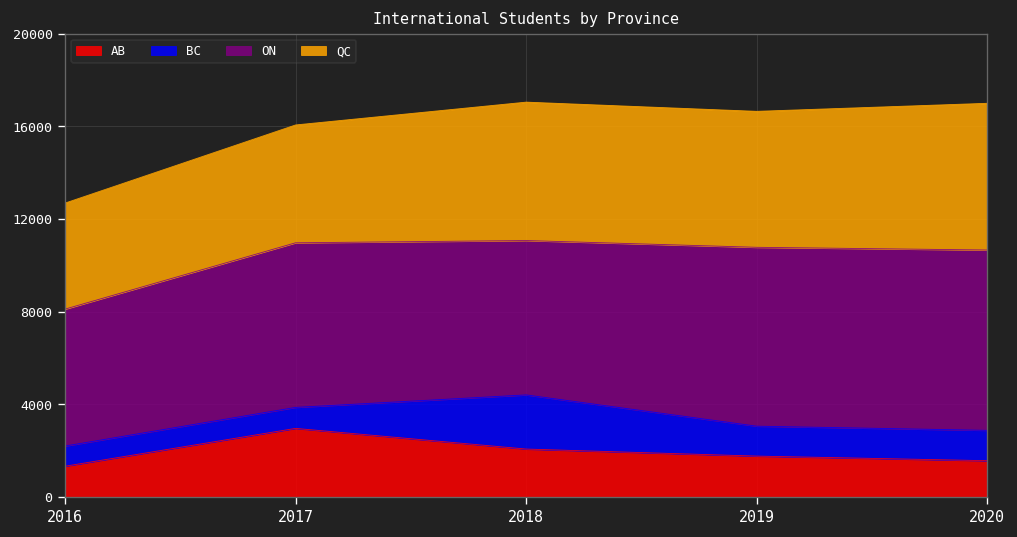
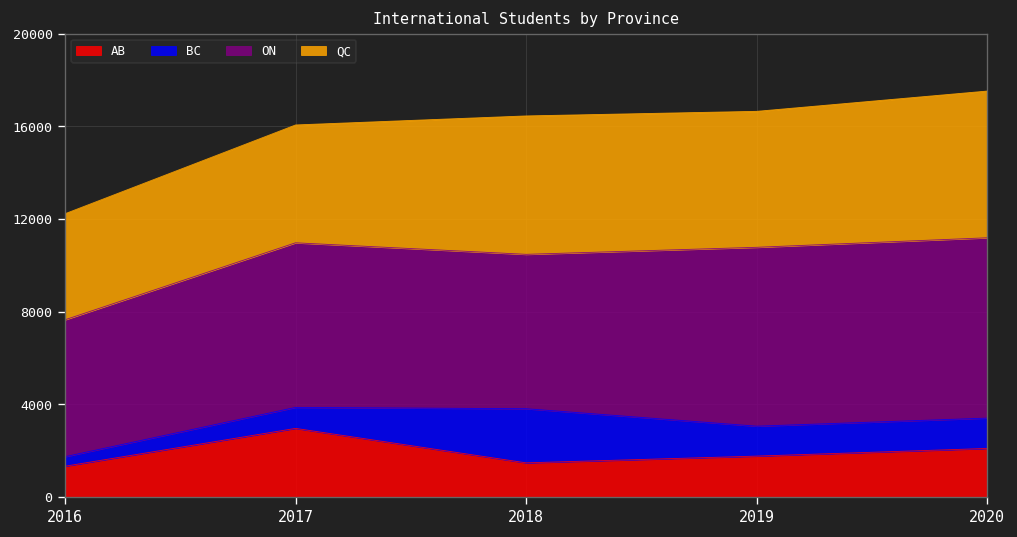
  {
    "AB": {
      "2016": 1300,
      "2017": 3000,
-     "2018": 2100,
+     "2018": 1500,
      "2019": 1800,
-     "2020": 1600
+     "2020": 2100
    },
    "BC": {
-     "2016": 900,
+     "2016": 400,
      "2017": 900,
      "2018": 2300,
      "2019": 1300,
      "2020": 1300
    },
    "ON": {
      "2016": 5900,
      "2017": 7100,
      "2018": 6700,
      "2019": 7700,
      "2020": 7800
    },
    "QC": {
      "2016": 4600,
      "2017": 5100,
      "2018": 6000,
      "2019": 5900,
      "2020": 6300
    }
  }
